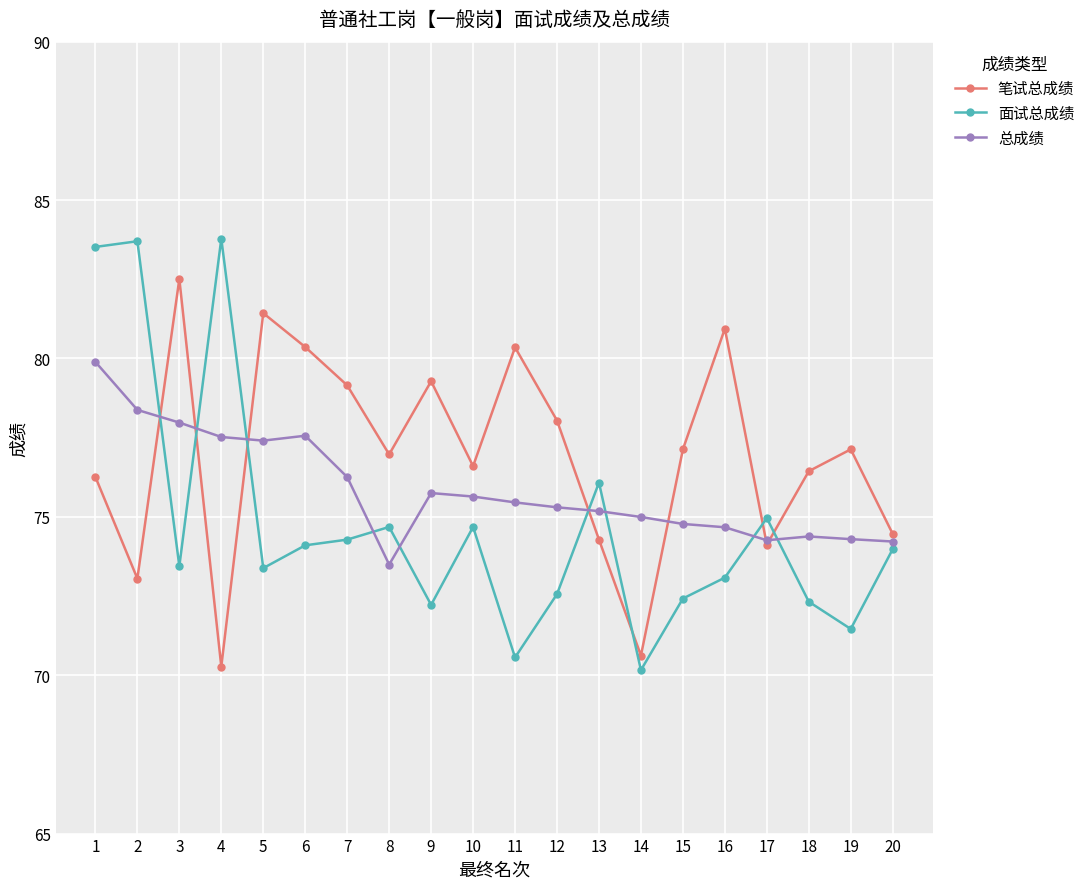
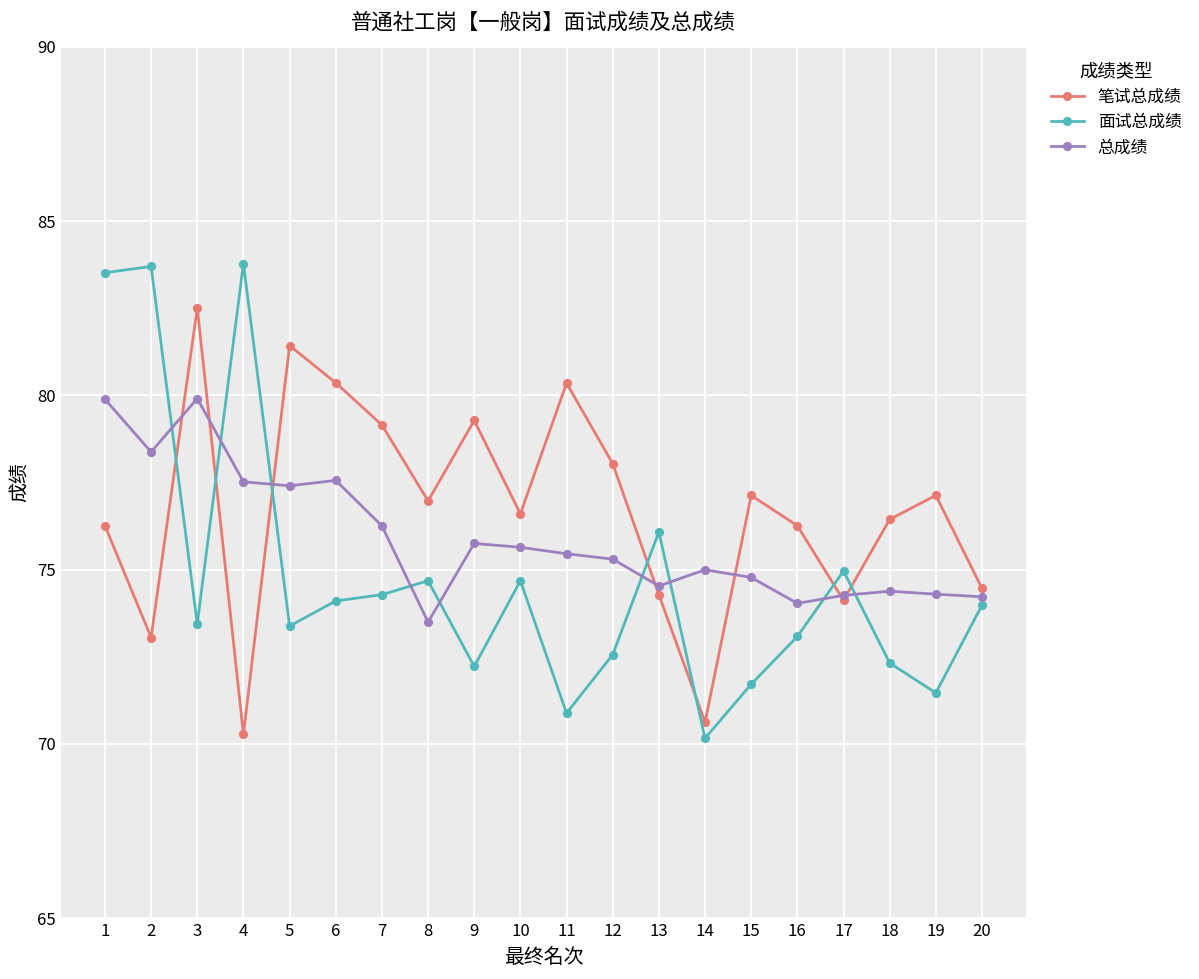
  {
    "笔试总成绩": {
      "1": 76.3,
      "2": 73.1,
      "3": 82.5,
      "4": 70.3,
      "5": 81.4,
      "6": 80.4,
      "7": 79.2,
      "8": 77.0,
      "9": 79.3,
      "10": 76.6,
      "11": 80.4,
      "12": 78.0,
      "13": 74.3,
      "14": 70.6,
      "15": 77.1,
-     "16": 80.9,
+     "16": 76.3,
      "17": 74.1,
      "18": 76.4,
      "19": 77.1,
      "20": 74.5
    },
    "面试总成绩": {
      "1": 83.5,
      "2": 83.7,
      "3": 73.4,
      "4": 83.8,
      "5": 73.4,
      "6": 74.1,
      "7": 74.3,
      "8": 74.7,
      "9": 72.2,
      "10": 74.7,
-     "11": 70.6,
+     "11": 70.9,
      "12": 72.6,
      "13": 76.1,
      "14": 70.2,
-     "15": 72.4,
+     "15": 71.7,
      "16": 73.1,
      "17": 75.0,
      "18": 72.3,
      "19": 71.5,
      "20": 74.0
    },
    "总成绩": {
      "1": 79.9,
      "2": 78.4,
-     "3": 78.0,
+     "3": 79.9,
      "4": 77.5,
      "5": 77.4,
      "6": 77.6,
      "7": 76.3,
      "8": 73.5,
      "9": 75.8,
      "10": 75.6,
      "11": 75.5,
      "12": 75.3,
-     "13": 75.2,
+     "13": 74.5,
      "14": 75.0,
      "15": 74.8,
-     "16": 74.7,
+     "16": 74.0,
      "17": 74.3,
      "18": 74.4,
      "19": 74.3,
      "20": 74.2
    }
  }
